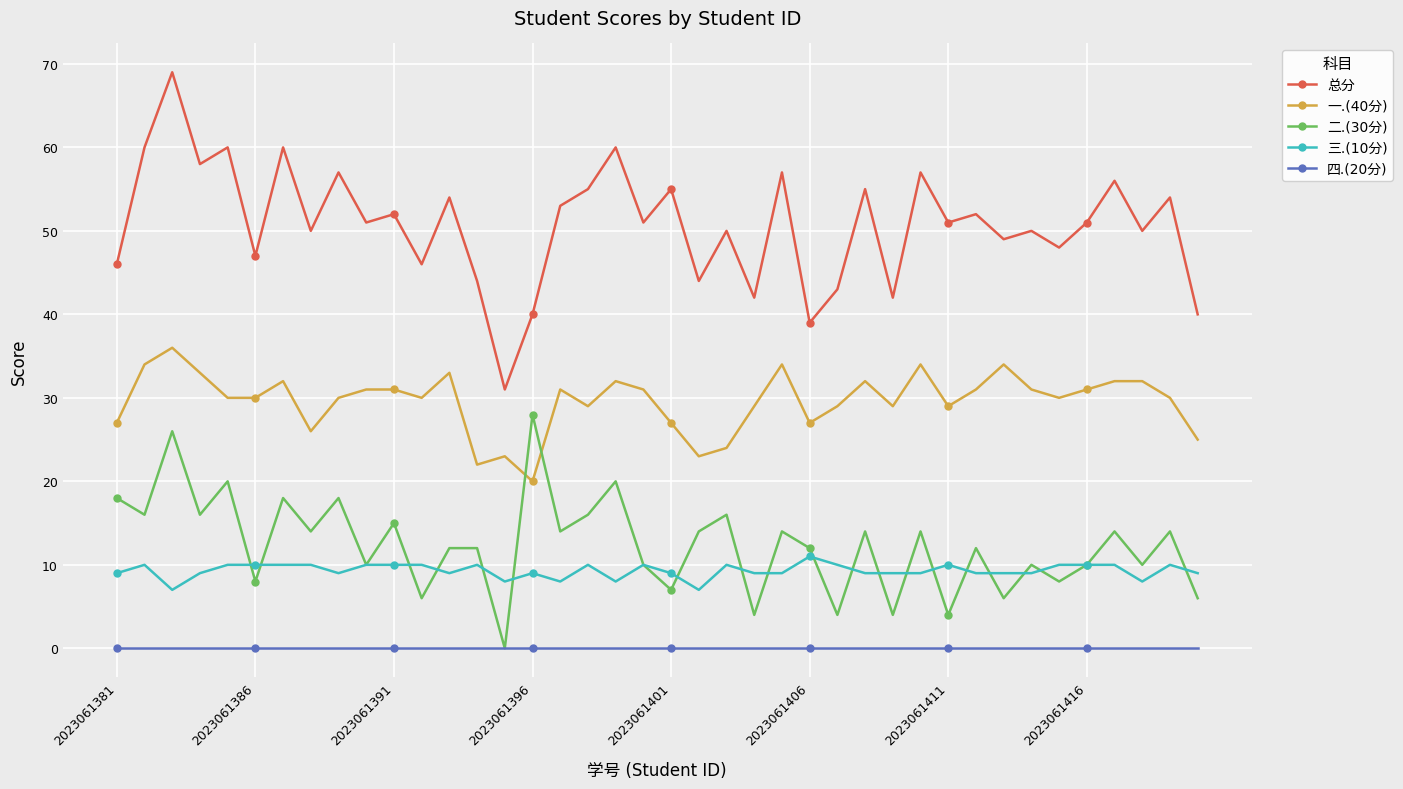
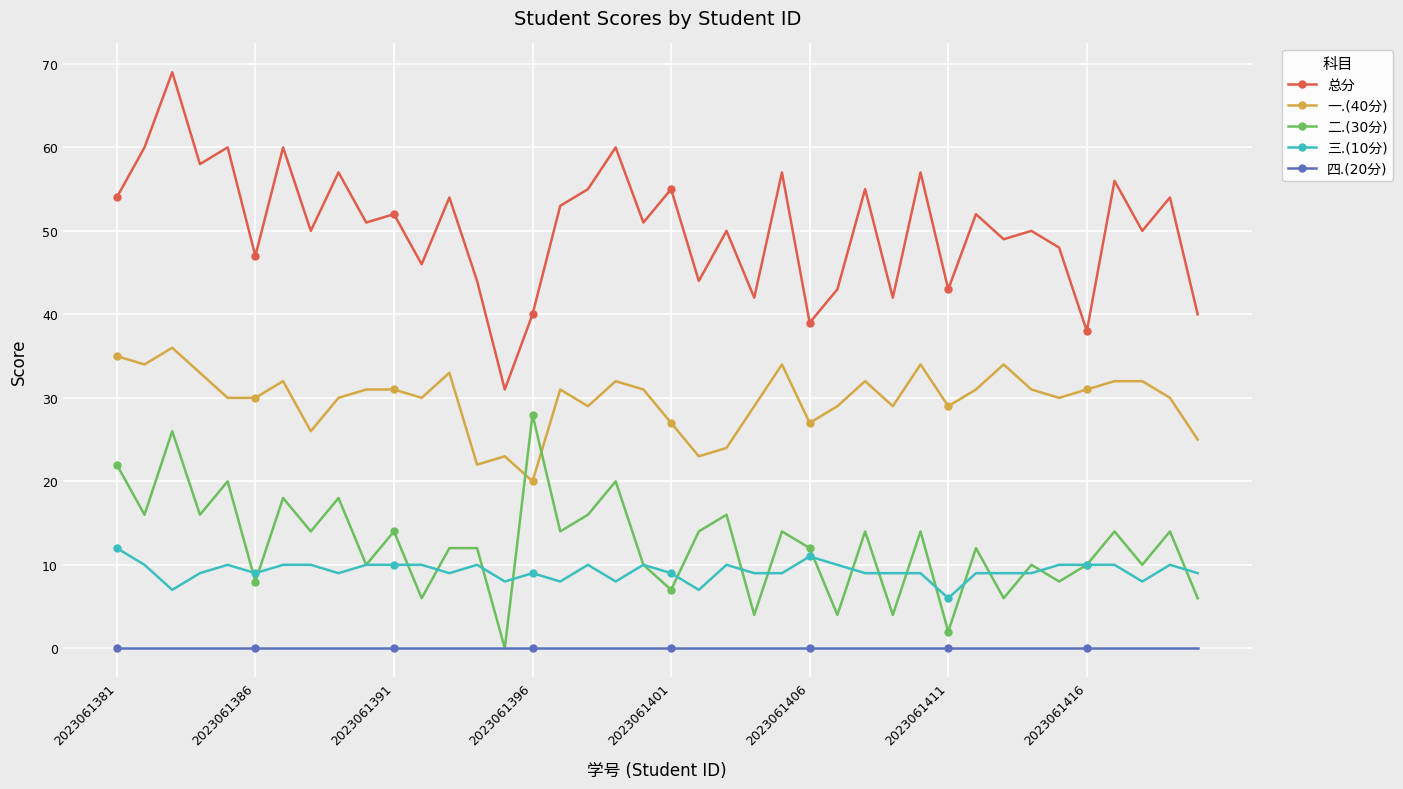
  {
    "总分": {
-     "2023061381": 46,
+     "2023061381": 54,
      "2023061386": 47,
      "2023061391": 52,
      "2023061396": 40,
      "2023061401": 55,
      "2023061406": 39,
-     "2023061411": 51,
-     "2023061416": 51
+     "2023061411": 43,
+     "2023061416": 38
    },
    "一.(40分)": {
-     "2023061381": 27,
+     "2023061381": 35,
      "2023061386": 30,
      "2023061391": 31,
      "2023061396": 20,
      "2023061401": 27,
      "2023061406": 27,
      "2023061411": 29,
      "2023061416": 31
    },
    "二.(30分)": {
-     "2023061381": 18,
+     "2023061381": 22,
      "2023061386": 8,
-     "2023061391": 15,
+     "2023061391": 14,
      "2023061396": 28,
      "2023061401": 7,
      "2023061406": 12,
-     "2023061411": 4
+     "2023061411": 2
    },
    "三.(10分)": {
-     "2023061381": 9,
-     "2023061386": 10,
+     "2023061381": 12,
+     "2023061386": 9,
      "2023061391": 10,
      "2023061396": 9,
      "2023061401": 9,
      "2023061406": 11,
-     "2023061411": 10
+     "2023061411": 6
    },
    "四.(20分)": {
      "2023061381": 0,
      "2023061386": 0,
      "2023061391": 0,
      "2023061396": 0,
      "2023061401": 0,
      "2023061406": 0,
      "2023061411": 0,
      "2023061416": 0
    }
  }
